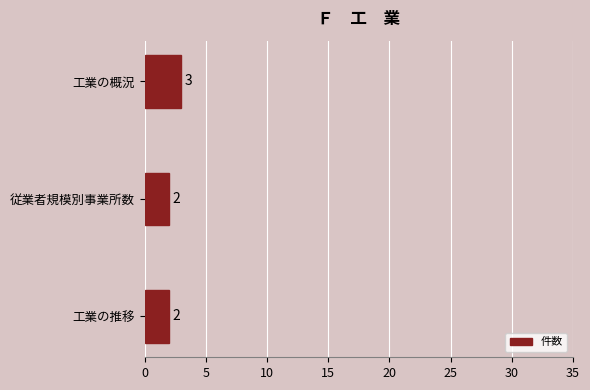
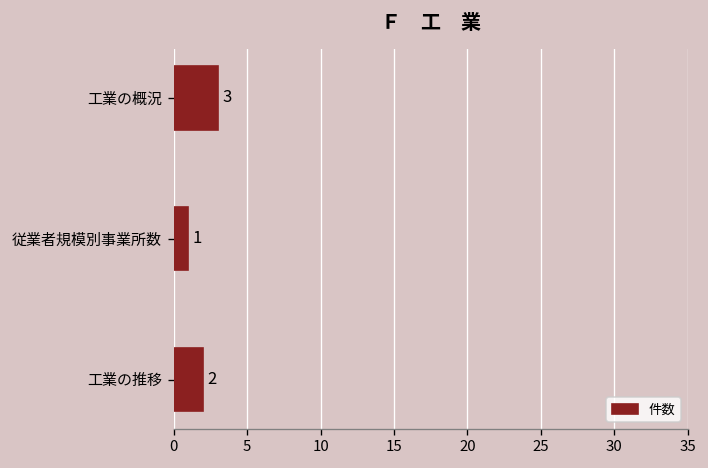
  {
    "工業の概況": 3,
-   "従業者規模別事業所数": 2,
+   "従業者規模別事業所数": 1,
    "工業の推移": 2
  }
